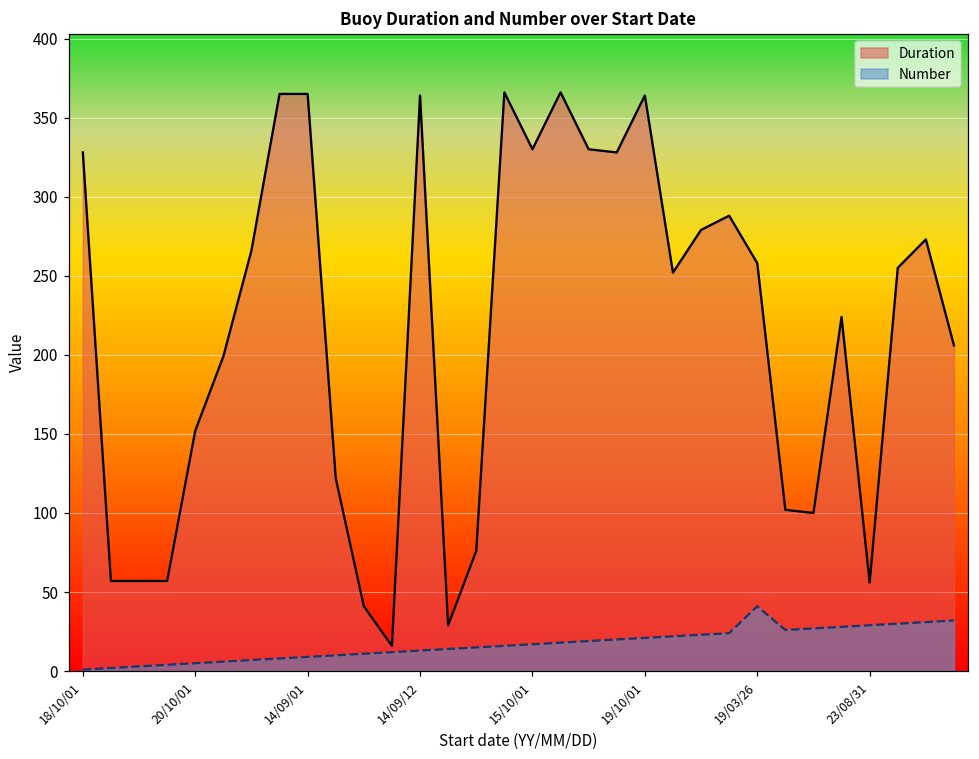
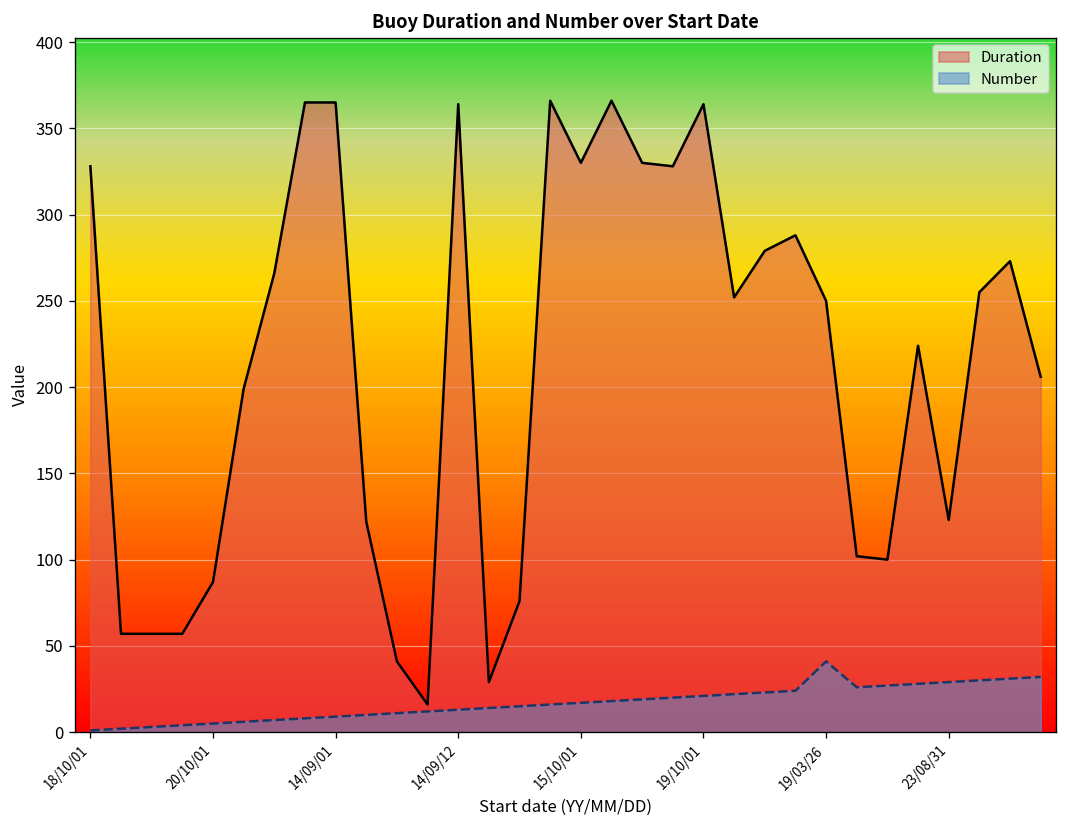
  {
    "Duration": {
-     "20/10/01": 152,
+     "20/10/01": 87,
      "14/09/12": 364,
-     "19/03/26": 258,
-     "23/08/31": 56
+     "19/03/26": 250,
+     "23/08/31": 123
    },
    "Number": {
      "20/10/01": 5,
      "14/09/12": 13,
      "19/03/26": 41,
      "23/08/31": 29
    }
  }
